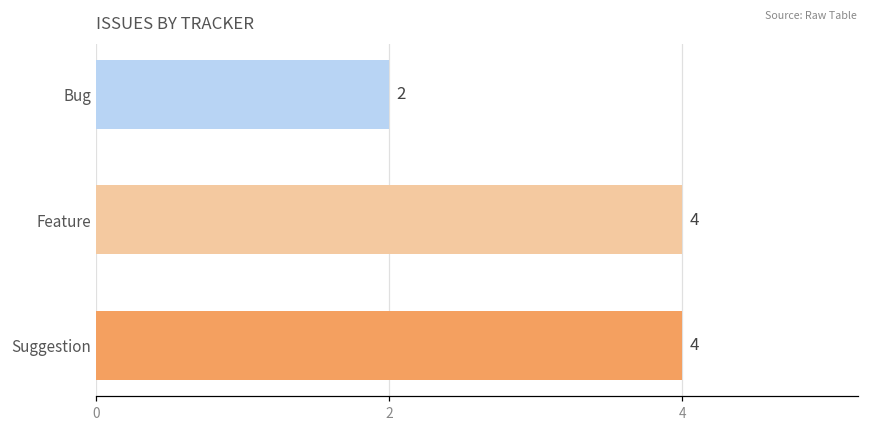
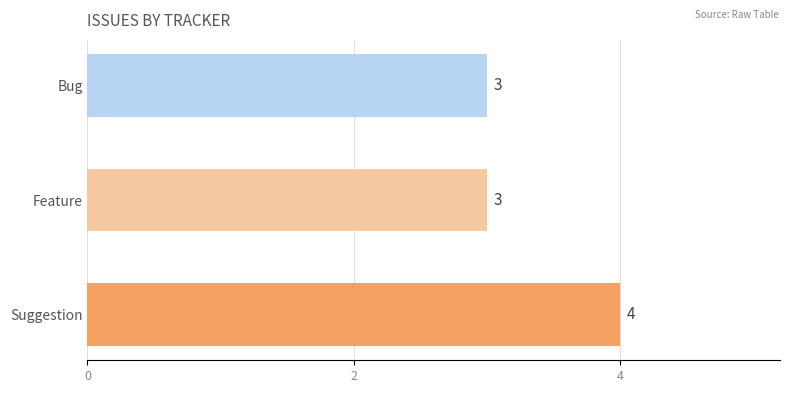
  {
-   "Bug": 2,
-   "Feature": 4,
+   "Bug": 3,
+   "Feature": 3,
    "Suggestion": 4
  }
